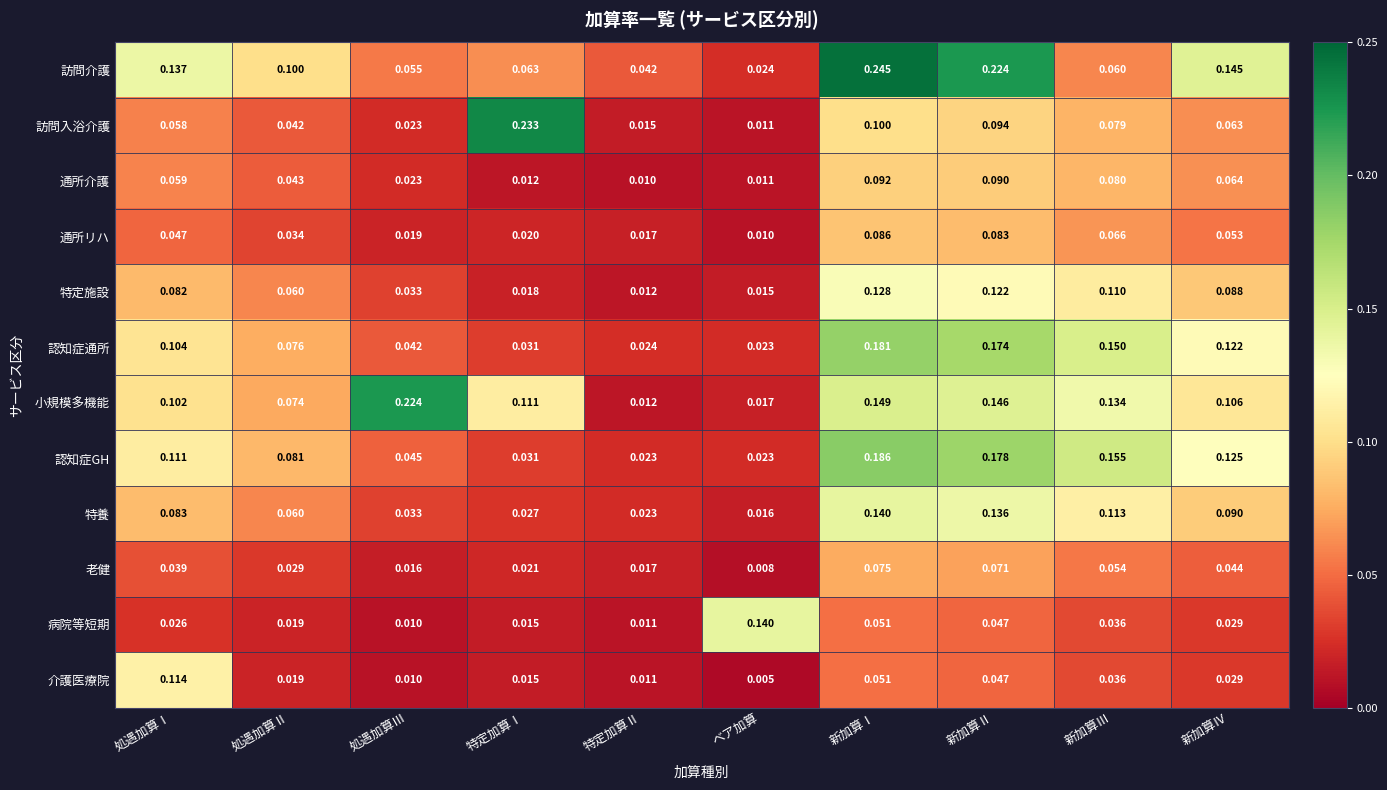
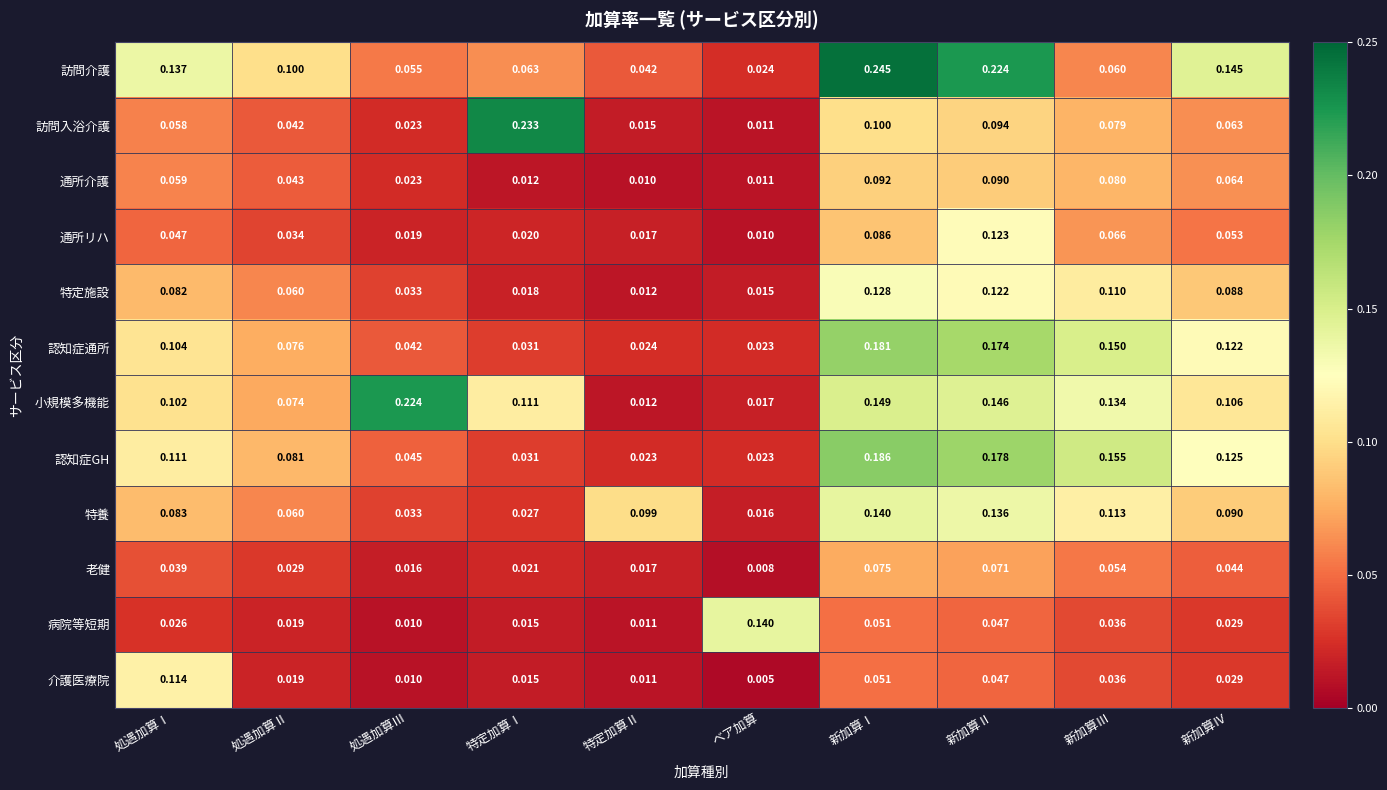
  {
    "訪問介護": {
      "処遇加算Ⅰ": 0.137,
      "処遇加算Ⅱ": 0.100,
      "処遇加算Ⅲ": 0.055,
      "特定加算Ⅰ": 0.063,
      "特定加算Ⅱ": 0.042,
      "ベア加算": 0.024,
      "新加算Ⅰ": 0.245,
      "新加算Ⅱ": 0.224,
      "新加算Ⅲ": 0.060,
      "新加算Ⅳ": 0.145
    },
    "訪問入浴介護": {
      "処遇加算Ⅰ": 0.058,
      "処遇加算Ⅱ": 0.042,
      "処遇加算Ⅲ": 0.023,
      "特定加算Ⅰ": 0.233,
      "特定加算Ⅱ": 0.015,
      "ベア加算": 0.011,
      "新加算Ⅰ": 0.100,
      "新加算Ⅱ": 0.094,
      "新加算Ⅲ": 0.079,
      "新加算Ⅳ": 0.063
    },
    "通所介護": {
      "処遇加算Ⅰ": 0.059,
      "処遇加算Ⅱ": 0.043,
      "処遇加算Ⅲ": 0.023,
      "特定加算Ⅰ": 0.012,
      "特定加算Ⅱ": 0.010,
      "ベア加算": 0.011,
      "新加算Ⅰ": 0.092,
      "新加算Ⅱ": 0.090,
      "新加算Ⅲ": 0.080,
      "新加算Ⅳ": 0.064
    },
    "通所リハ": {
      "処遇加算Ⅰ": 0.047,
      "処遇加算Ⅱ": 0.034,
      "処遇加算Ⅲ": 0.019,
      "特定加算Ⅰ": 0.020,
      "特定加算Ⅱ": 0.017,
      "ベア加算": 0.010,
      "新加算Ⅰ": 0.086,
-     "新加算Ⅱ": 0.083,
+     "新加算Ⅱ": 0.123,
      "新加算Ⅲ": 0.066,
      "新加算Ⅳ": 0.053
    },
    "特定施設": {
      "処遇加算Ⅰ": 0.082,
      "処遇加算Ⅱ": 0.060,
      "処遇加算Ⅲ": 0.033,
      "特定加算Ⅰ": 0.018,
      "特定加算Ⅱ": 0.012,
      "ベア加算": 0.015,
      "新加算Ⅰ": 0.128,
      "新加算Ⅱ": 0.122,
      "新加算Ⅲ": 0.110,
      "新加算Ⅳ": 0.088
    },
    "認知症通所": {
      "処遇加算Ⅰ": 0.104,
      "処遇加算Ⅱ": 0.076,
      "処遇加算Ⅲ": 0.042,
      "特定加算Ⅰ": 0.031,
      "特定加算Ⅱ": 0.024,
      "ベア加算": 0.023,
      "新加算Ⅰ": 0.181,
      "新加算Ⅱ": 0.174,
      "新加算Ⅲ": 0.150,
      "新加算Ⅳ": 0.122
    },
    "小規模多機能": {
      "処遇加算Ⅰ": 0.102,
      "処遇加算Ⅱ": 0.074,
      "処遇加算Ⅲ": 0.224,
      "特定加算Ⅰ": 0.111,
      "特定加算Ⅱ": 0.012,
      "ベア加算": 0.017,
      "新加算Ⅰ": 0.149,
      "新加算Ⅱ": 0.146,
      "新加算Ⅲ": 0.134,
      "新加算Ⅳ": 0.106
    },
    "認知症GH": {
      "処遇加算Ⅰ": 0.111,
      "処遇加算Ⅱ": 0.081,
      "処遇加算Ⅲ": 0.045,
      "特定加算Ⅰ": 0.031,
      "特定加算Ⅱ": 0.023,
      "ベア加算": 0.023,
      "新加算Ⅰ": 0.186,
      "新加算Ⅱ": 0.178,
      "新加算Ⅲ": 0.155,
      "新加算Ⅳ": 0.125
    },
    "特養": {
      "処遇加算Ⅰ": 0.083,
      "処遇加算Ⅱ": 0.060,
      "処遇加算Ⅲ": 0.033,
      "特定加算Ⅰ": 0.027,
-     "特定加算Ⅱ": 0.023,
+     "特定加算Ⅱ": 0.099,
      "ベア加算": 0.016,
      "新加算Ⅰ": 0.140,
      "新加算Ⅱ": 0.136,
      "新加算Ⅲ": 0.113,
      "新加算Ⅳ": 0.090
    },
    "老健": {
      "処遇加算Ⅰ": 0.039,
      "処遇加算Ⅱ": 0.029,
      "処遇加算Ⅲ": 0.016,
      "特定加算Ⅰ": 0.021,
      "特定加算Ⅱ": 0.017,
      "ベア加算": 0.008,
      "新加算Ⅰ": 0.075,
      "新加算Ⅱ": 0.071,
      "新加算Ⅲ": 0.054,
      "新加算Ⅳ": 0.044
    },
    "病院等短期": {
      "処遇加算Ⅰ": 0.026,
      "処遇加算Ⅱ": 0.019,
      "処遇加算Ⅲ": 0.010,
      "特定加算Ⅰ": 0.015,
      "特定加算Ⅱ": 0.011,
      "ベア加算": 0.140,
      "新加算Ⅰ": 0.051,
      "新加算Ⅱ": 0.047,
      "新加算Ⅲ": 0.036,
      "新加算Ⅳ": 0.029
    },
    "介護医療院": {
      "処遇加算Ⅰ": 0.114,
      "処遇加算Ⅱ": 0.019,
      "処遇加算Ⅲ": 0.010,
      "特定加算Ⅰ": 0.015,
      "特定加算Ⅱ": 0.011,
      "ベア加算": 0.005,
      "新加算Ⅰ": 0.051,
      "新加算Ⅱ": 0.047,
      "新加算Ⅲ": 0.036,
      "新加算Ⅳ": 0.029
    }
  }
